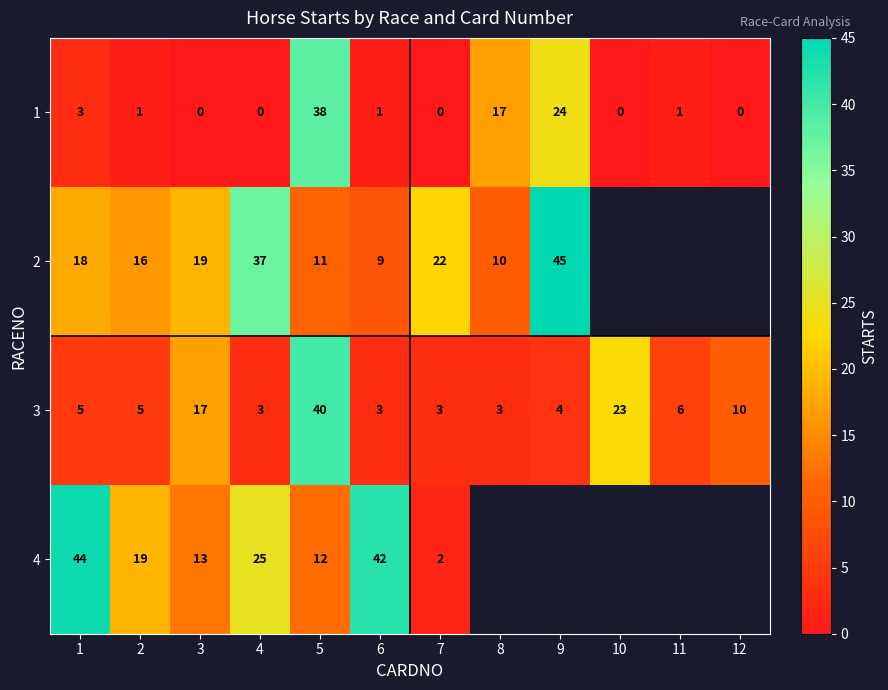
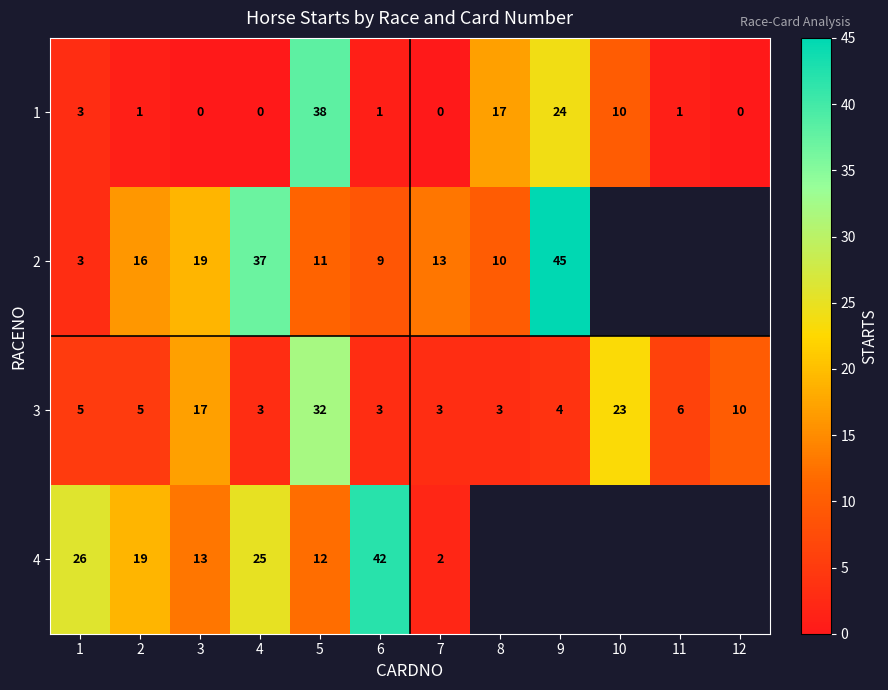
  {
    "1": {
      "1": 3,
      "2": 1,
      "3": 0,
      "4": 0,
      "5": 38,
      "6": 1,
      "7": 0,
      "8": 17,
      "9": 24,
-     "10": 0,
+     "10": 10,
      "11": 1,
      "12": 0
    },
    "2": {
-     "1": 18,
+     "1": 3,
      "2": 16,
      "3": 19,
      "4": 37,
      "5": 11,
      "6": 9,
-     "7": 22,
+     "7": 13,
      "8": 10,
      "9": 45
    },
    "3": {
      "1": 5,
      "2": 5,
      "3": 17,
      "4": 3,
-     "5": 40,
+     "5": 32,
      "6": 3,
      "7": 3,
      "8": 3,
      "9": 4,
      "10": 23,
      "11": 6,
      "12": 10
    },
    "4": {
-     "1": 44,
+     "1": 26,
      "2": 19,
      "3": 13,
      "4": 25,
      "5": 12,
      "6": 42,
      "7": 2
    }
  }
